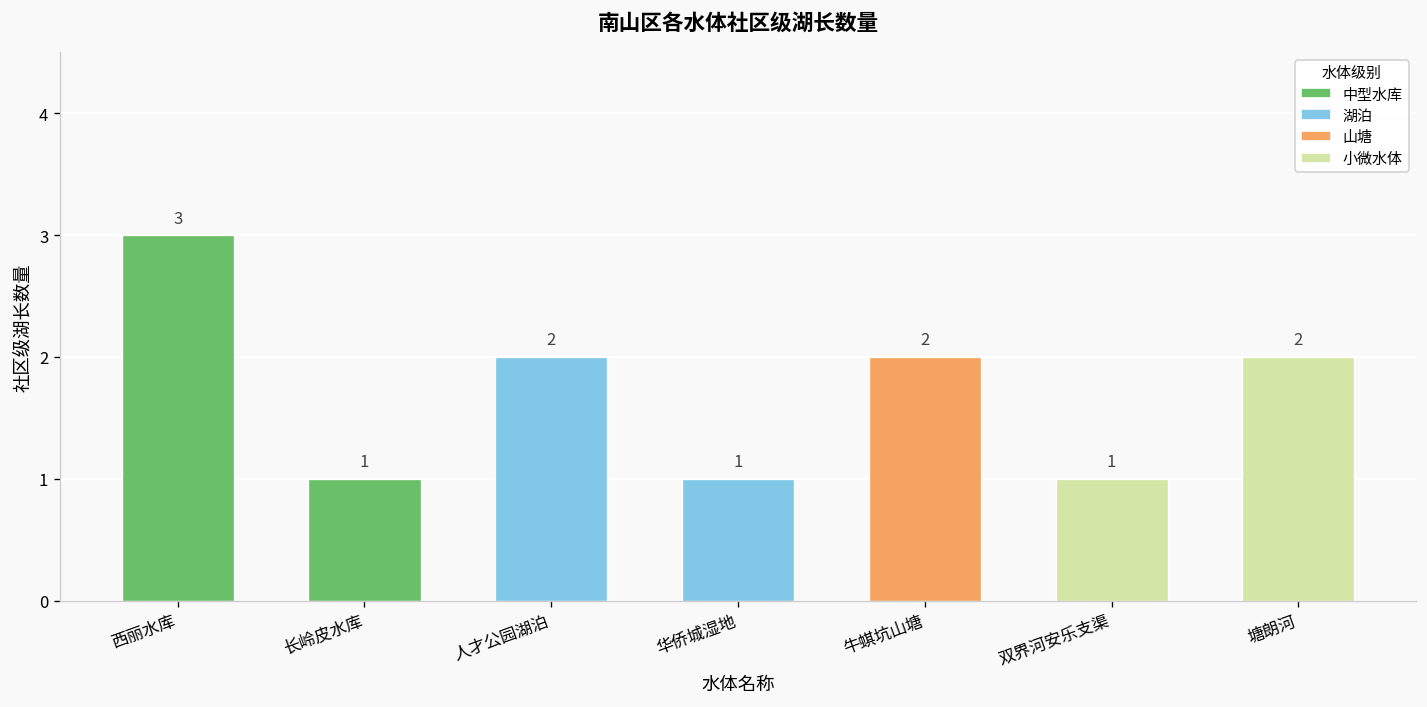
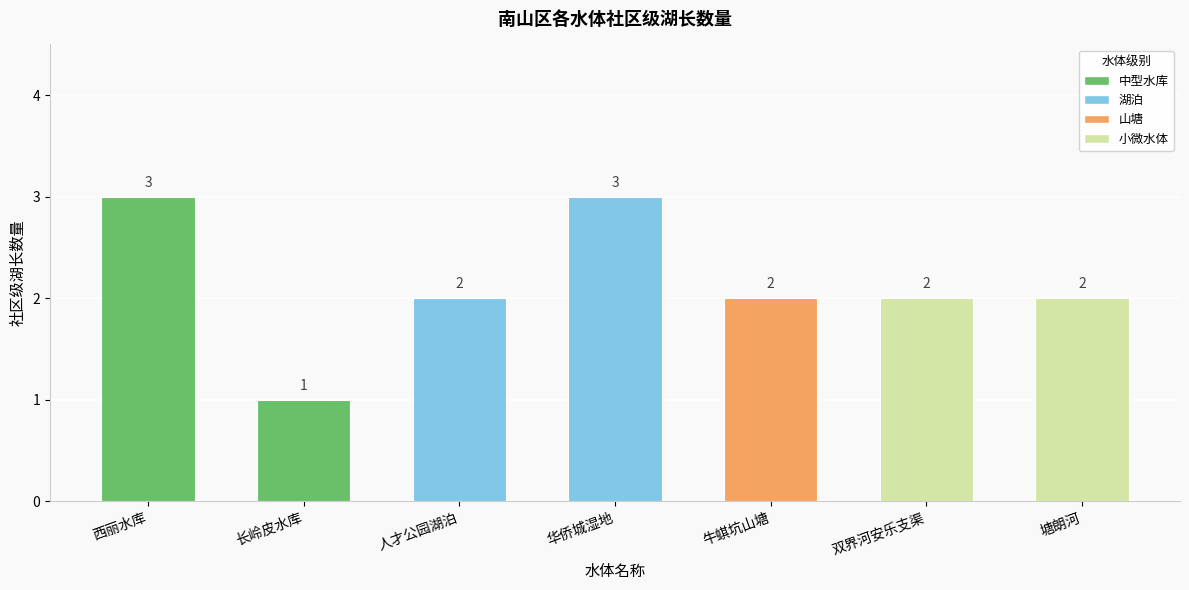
  {
    "西丽水库": 3,
    "长岭皮水库": 1,
    "人才公园湖泊": 2,
-   "华侨城湿地": 1,
+   "华侨城湿地": 3,
    "牛蜞坑山塘": 2,
-   "双界河安乐支渠": 1,
+   "双界河安乐支渠": 2,
    "塘朗河": 2
  }
